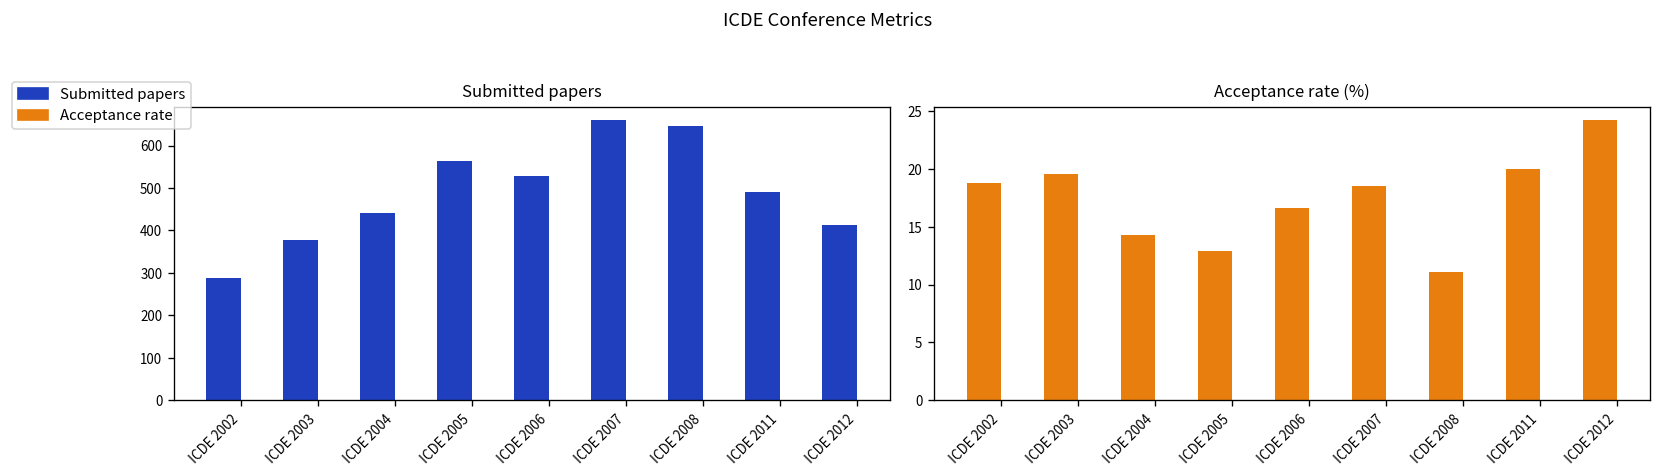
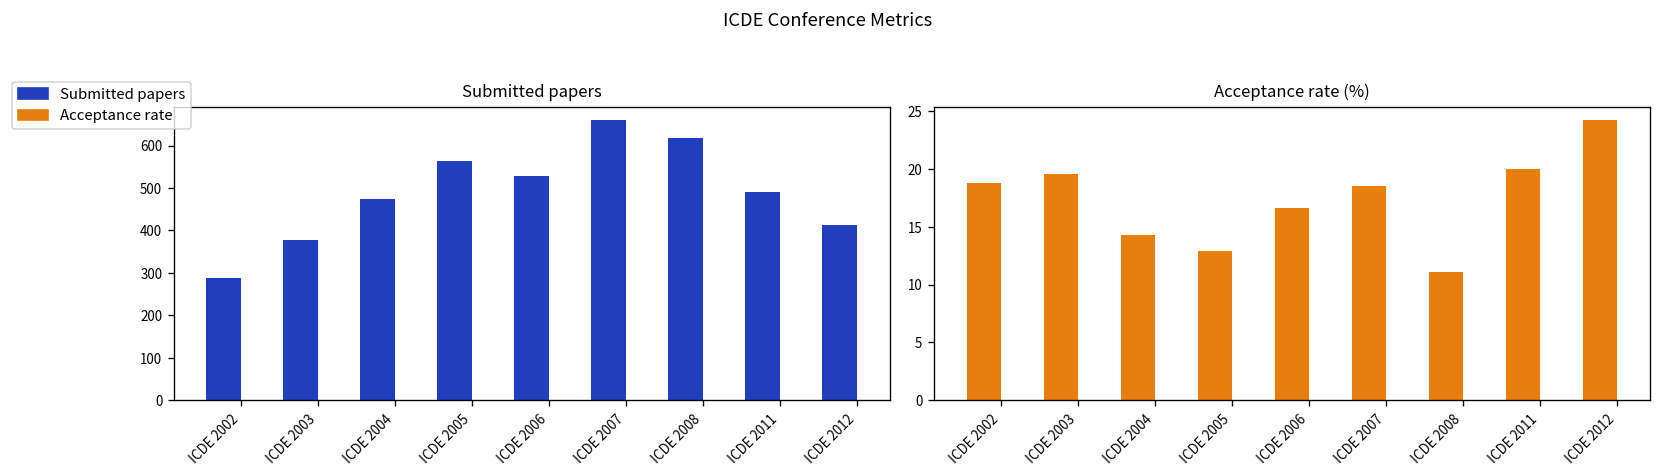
  {
    "Submitted papers": {
      "ICDE 2002": 290,
      "ICDE 2003": 380,
-     "ICDE 2004": 440,
+     "ICDE 2004": 470,
      "ICDE 2005": 560,
      "ICDE 2006": 530,
      "ICDE 2007": 660,
-     "ICDE 2008": 650,
+     "ICDE 2008": 620,
      "ICDE 2011": 490,
      "ICDE 2012": 410
    },
    "Acceptance rate (%)": {
      "ICDE 2002": 19,
      "ICDE 2003": 20,
      "ICDE 2004": 14,
      "ICDE 2005": 13,
      "ICDE 2006": 17,
      "ICDE 2007": 19,
      "ICDE 2008": 11,
      "ICDE 2011": 20,
      "ICDE 2012": 24
    }
  }
